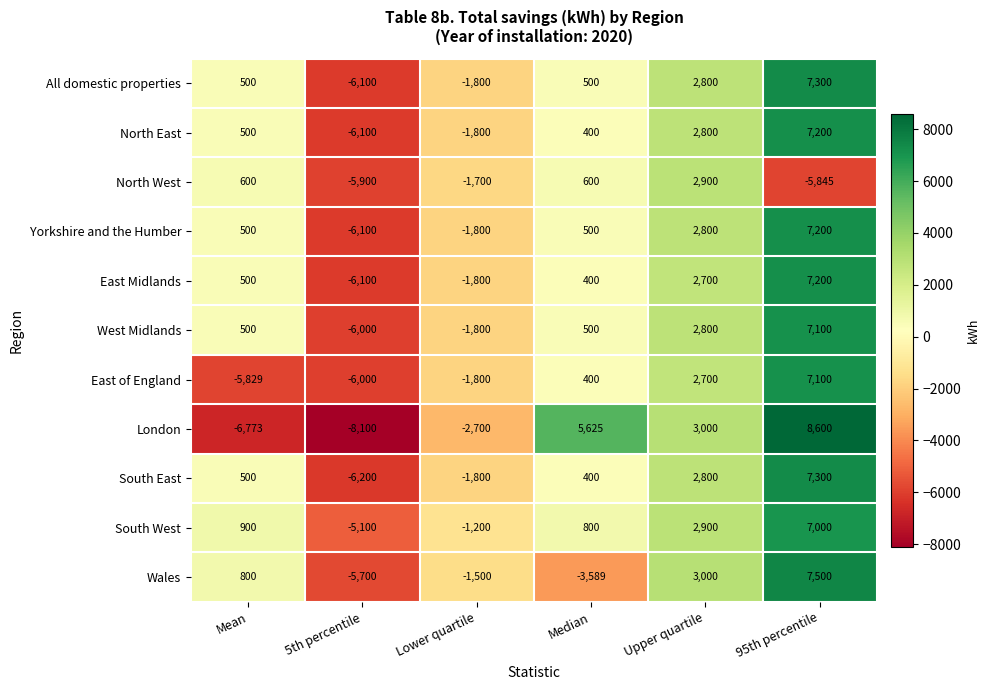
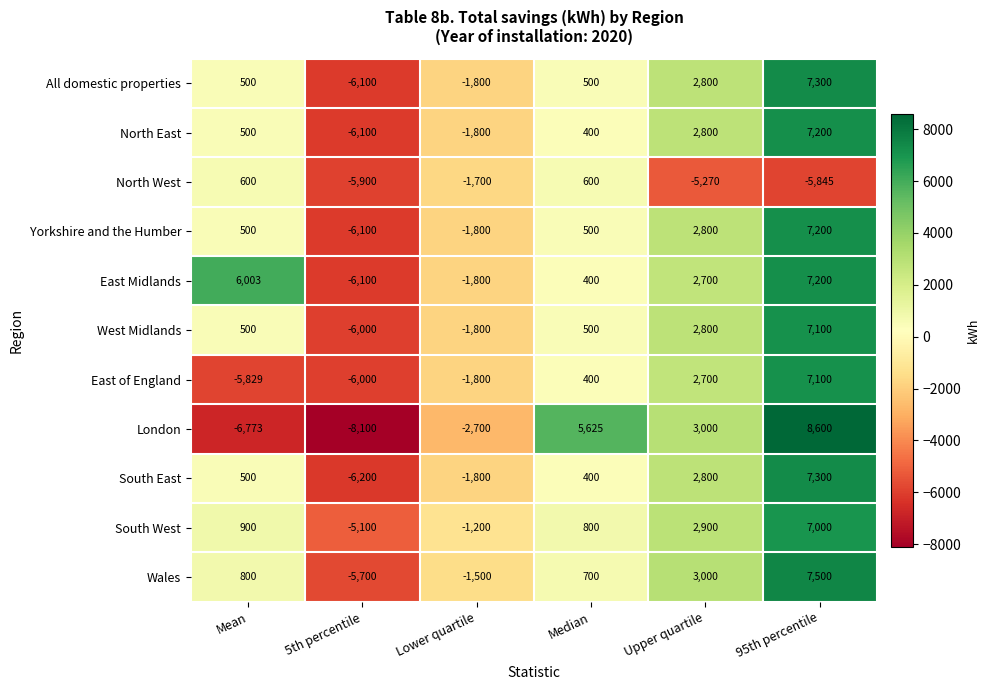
  {
    "All domestic properties": {
      "Mean": "500",
      "5th percentile": "-6,100",
      "Lower quartile": "-1,800",
      "Median": "500",
      "Upper quartile": "2,800",
      "95th percentile": "7,300"
    },
    "North East": {
      "Mean": "500",
      "5th percentile": "-6,100",
      "Lower quartile": "-1,800",
      "Median": "400",
      "Upper quartile": "2,800",
      "95th percentile": "7,200"
    },
    "North West": {
      "Mean": "600",
      "5th percentile": "-5,900",
      "Lower quartile": "-1,700",
      "Median": "600",
-     "Upper quartile": "2,900",
+     "Upper quartile": "-5,270",
      "95th percentile": "-5,845"
    },
    "Yorkshire and the Humber": {
      "Mean": "500",
      "5th percentile": "-6,100",
      "Lower quartile": "-1,800",
      "Median": "500",
      "Upper quartile": "2,800",
      "95th percentile": "7,200"
    },
    "East Midlands": {
-     "Mean": "500",
+     "Mean": "6,003",
      "5th percentile": "-6,100",
      "Lower quartile": "-1,800",
      "Median": "400",
      "Upper quartile": "2,700",
      "95th percentile": "7,200"
    },
    "West Midlands": {
      "Mean": "500",
      "5th percentile": "-6,000",
      "Lower quartile": "-1,800",
      "Median": "500",
      "Upper quartile": "2,800",
      "95th percentile": "7,100"
    },
    "East of England": {
      "Mean": "-5,829",
      "5th percentile": "-6,000",
      "Lower quartile": "-1,800",
      "Median": "400",
      "Upper quartile": "2,700",
      "95th percentile": "7,100"
    },
    "London": {
      "Mean": "-6,773",
      "5th percentile": "-8,100",
      "Lower quartile": "-2,700",
      "Median": "5,625",
      "Upper quartile": "3,000",
      "95th percentile": "8,600"
    },
    "South East": {
      "Mean": "500",
      "5th percentile": "-6,200",
      "Lower quartile": "-1,800",
      "Median": "400",
      "Upper quartile": "2,800",
      "95th percentile": "7,300"
    },
    "South West": {
      "Mean": "900",
      "5th percentile": "-5,100",
      "Lower quartile": "-1,200",
      "Median": "800",
      "Upper quartile": "2,900",
      "95th percentile": "7,000"
    },
    "Wales": {
      "Mean": "800",
      "5th percentile": "-5,700",
      "Lower quartile": "-1,500",
-     "Median": "-3,589",
+     "Median": "700",
      "Upper quartile": "3,000",
      "95th percentile": "7,500"
    }
  }
